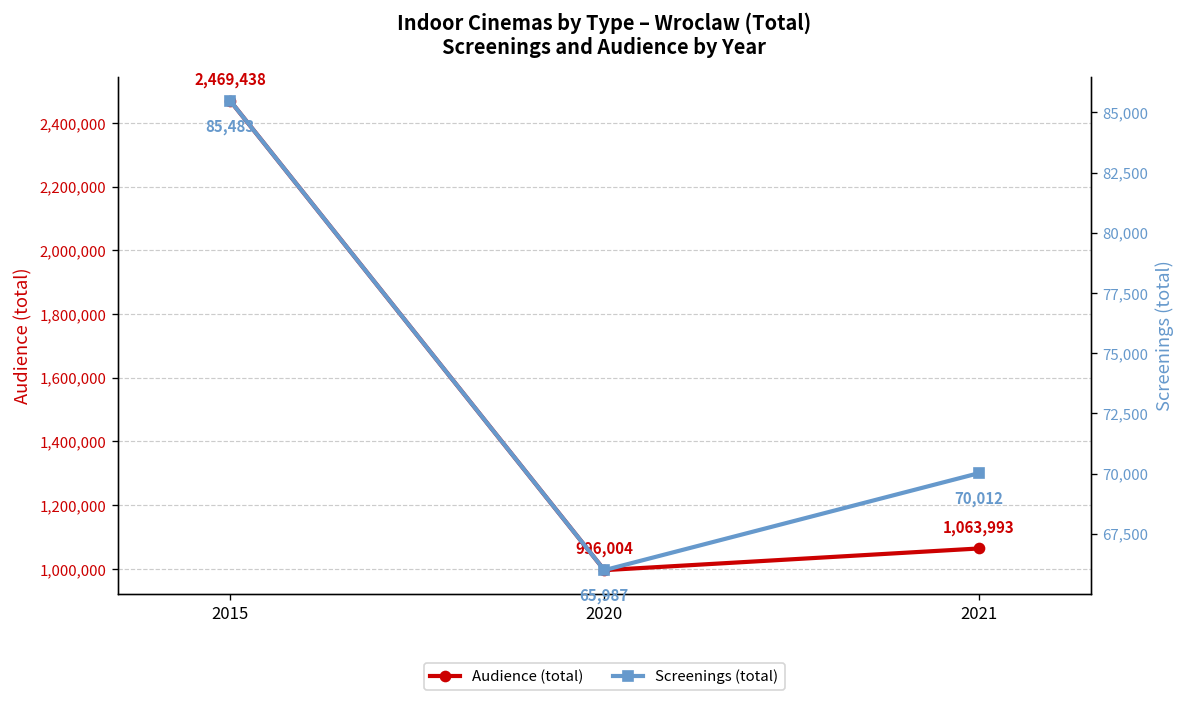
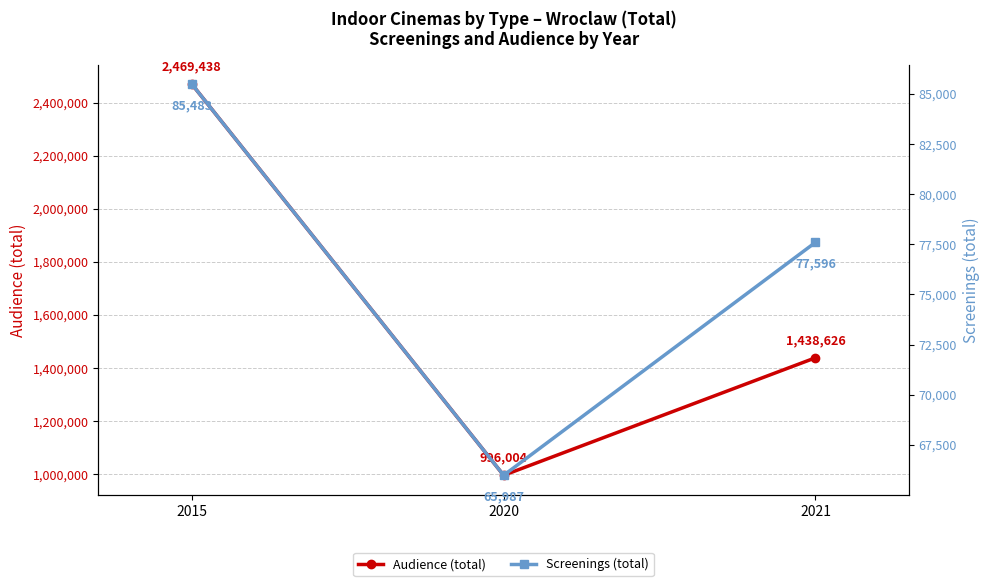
  {
    "Audience (total)": {
      "2015": "2,469,438",
      "2020": "996,004",
-     "2021": "1,063,993"
+     "2021": "1,438,626"
    },
    "Screenings (total)": {
      "2015": "85,483",
      "2020": "65,987",
-     "2021": "70,012"
+     "2021": "77,596"
    }
  }
